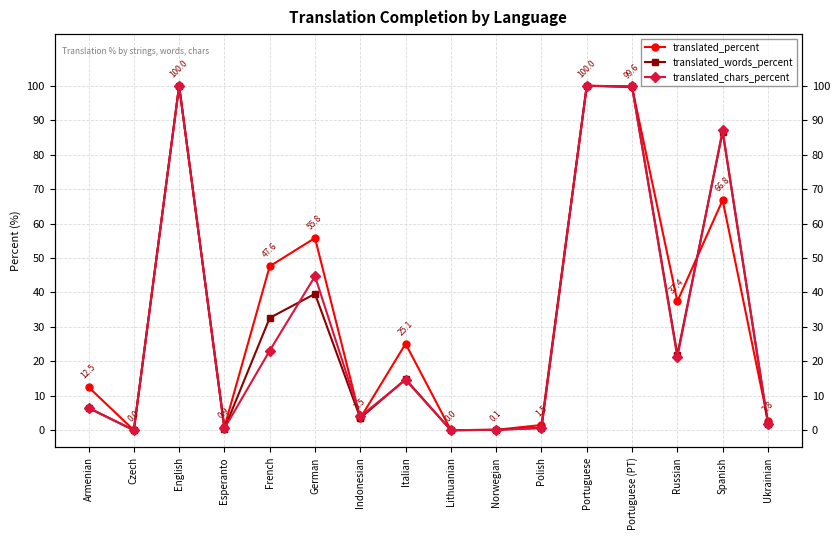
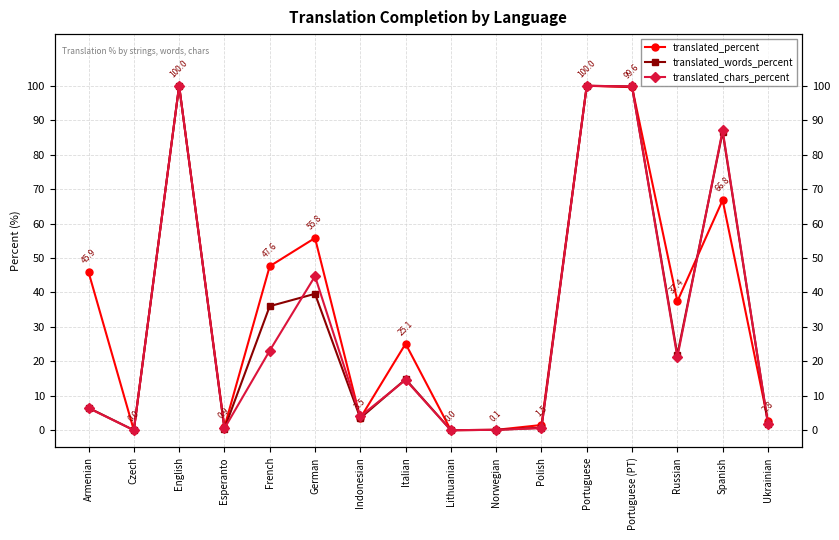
  {
    "translated_percent": {
-     "Armenian": 12.5,
+     "Armenian": 45.9,
      "French": 47.6,
      "German": 55.8,
      "Italian": 25.1,
      "Polish": 1.5,
      "Russian": 37.4,
      "Spanish": 66.8,
      "Ukrainian": 2.8
    },
    "translated_words_percent": {
-     "French": 33,
+     "French": 36,
      "German": 40
    },
    "translated_chars_percent": {
      "French": 23,
      "German": 45
    }
  }
